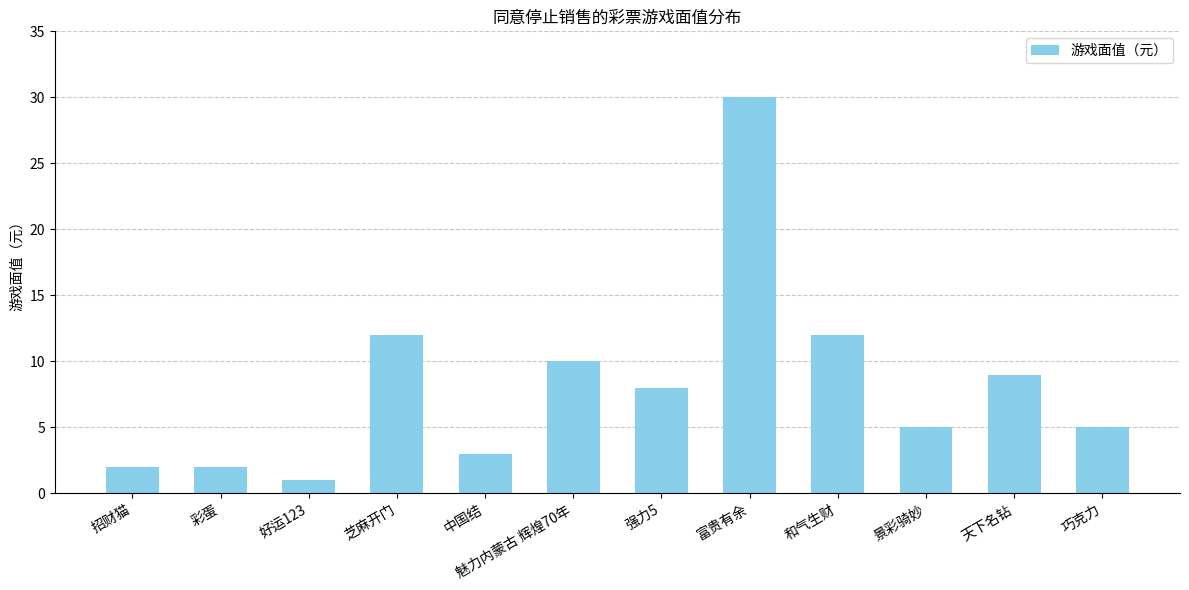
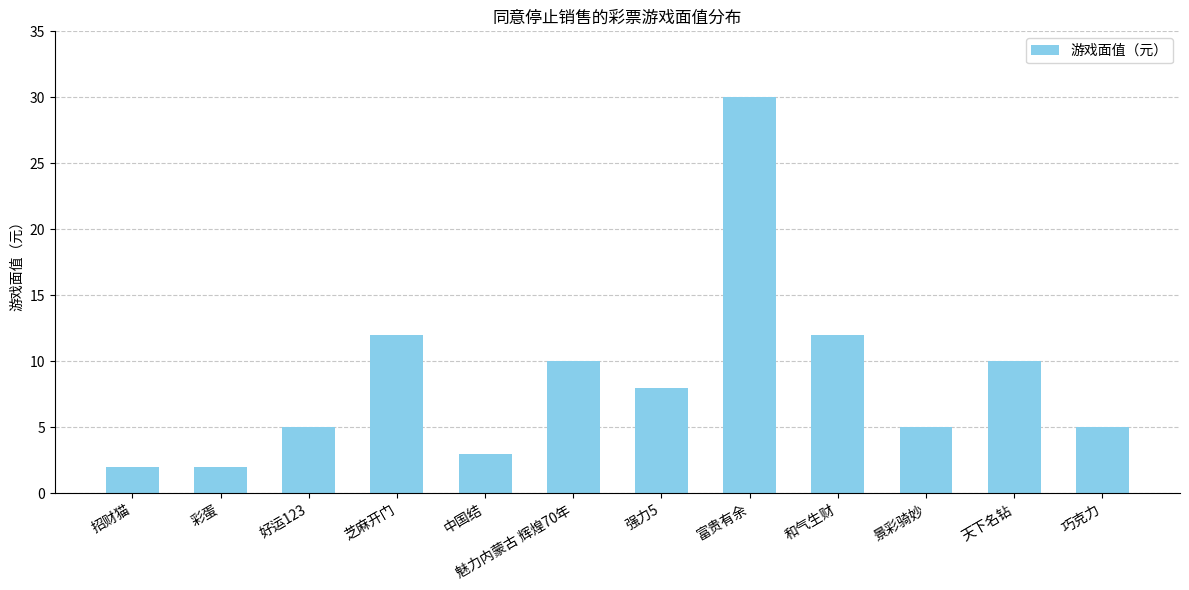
  {
    "招财猫": 2,
    "彩蛋": 2,
-   "好运123": 1,
+   "好运123": 5,
    "芝麻开门": 12,
    "中国结": 3,
    "魅力内蒙古 辉煌70年": 10,
    "强力5": 8,
    "富贵有余": 30,
    "和气生财": 12,
    "景彩骑妙": 5,
-   "天下名钻": 9,
+   "天下名钻": 10,
    "巧克力": 5
  }
